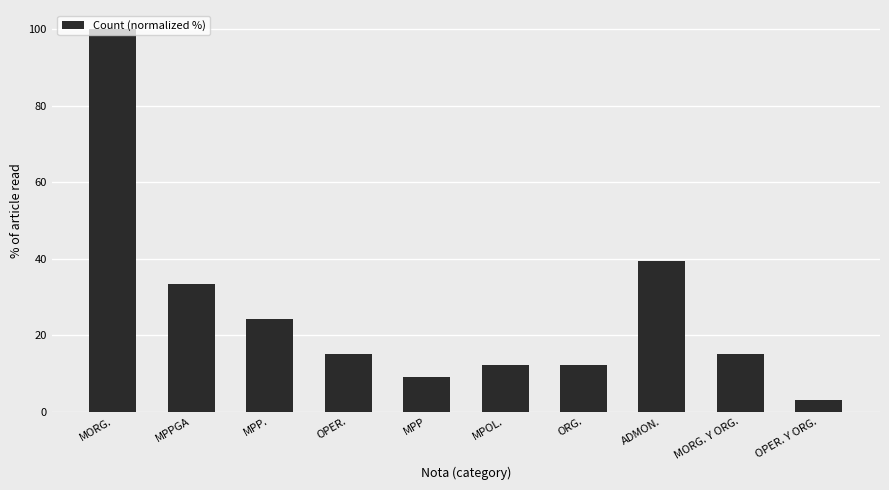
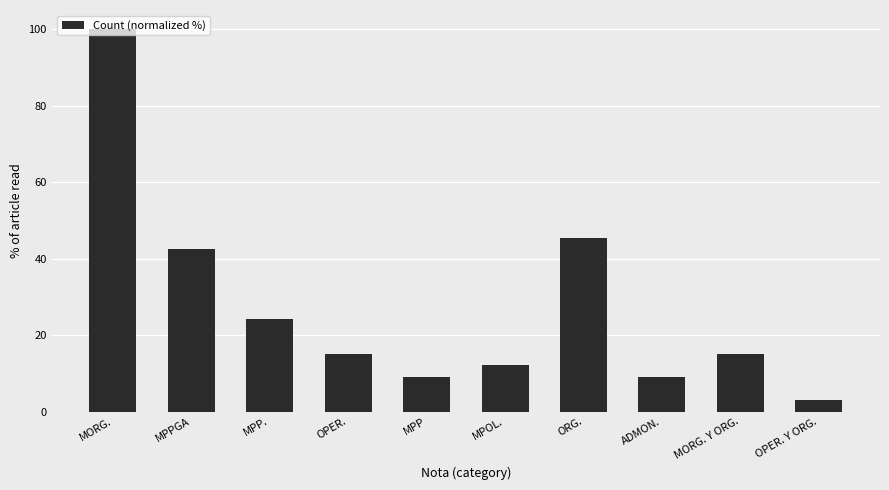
  {
-   "MPPGA": 33,
+   "MPPGA": 42,
    "MPP.": 24,
    "OPER.": 15,
    "MPP": 9,
    "MPOL.": 12,
-   "ORG.": 12,
-   "ADMON.": 39,
+   "ORG.": 45,
+   "ADMON.": 9,
    "MORG. Y ORG.": 15,
    "OPER. Y ORG.": 3
  }
